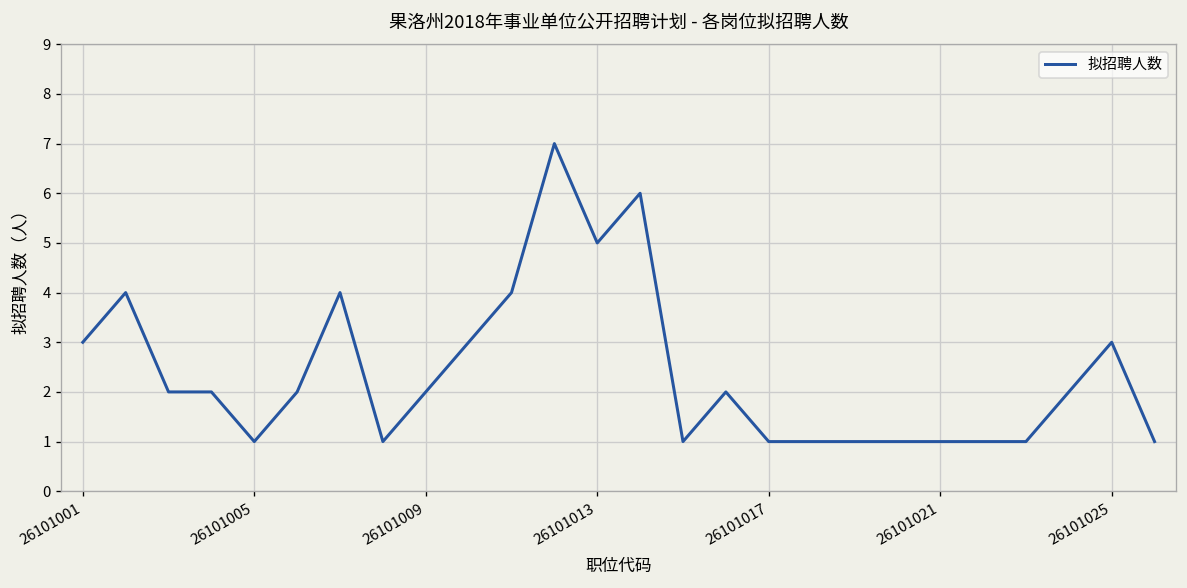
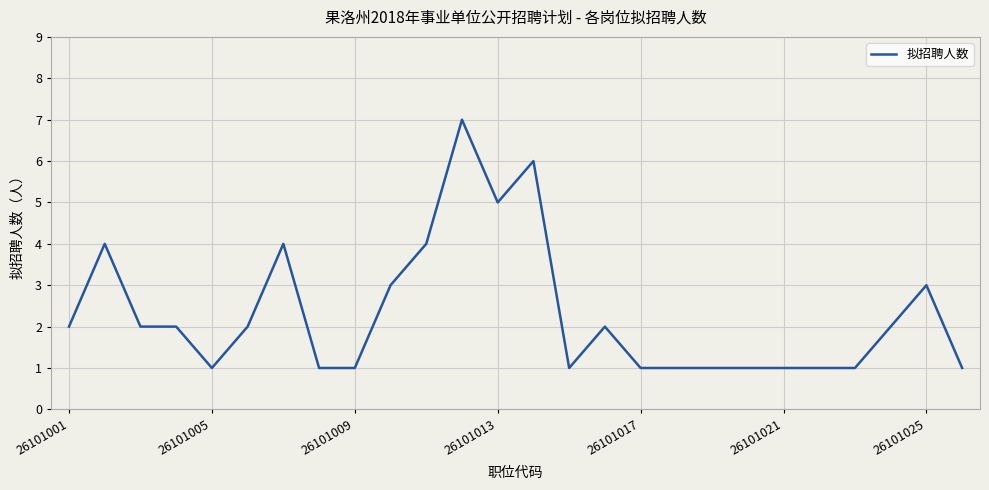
  {
-   "26101001": 3,
+   "26101001": 2,
    "26101005": 1,
-   "26101009": 2,
+   "26101009": 1,
    "26101013": 5,
    "26101017": 1,
    "26101021": 1,
    "26101025": 3
  }
